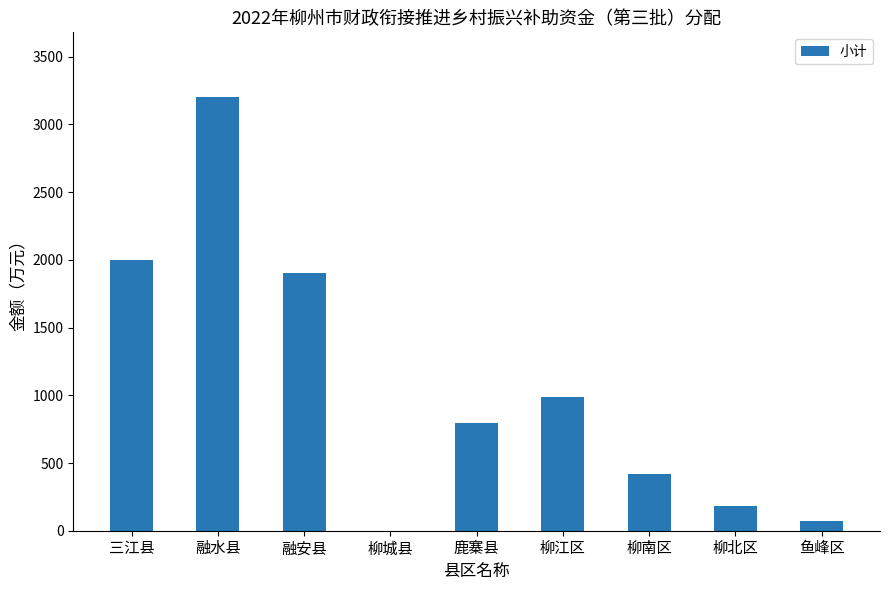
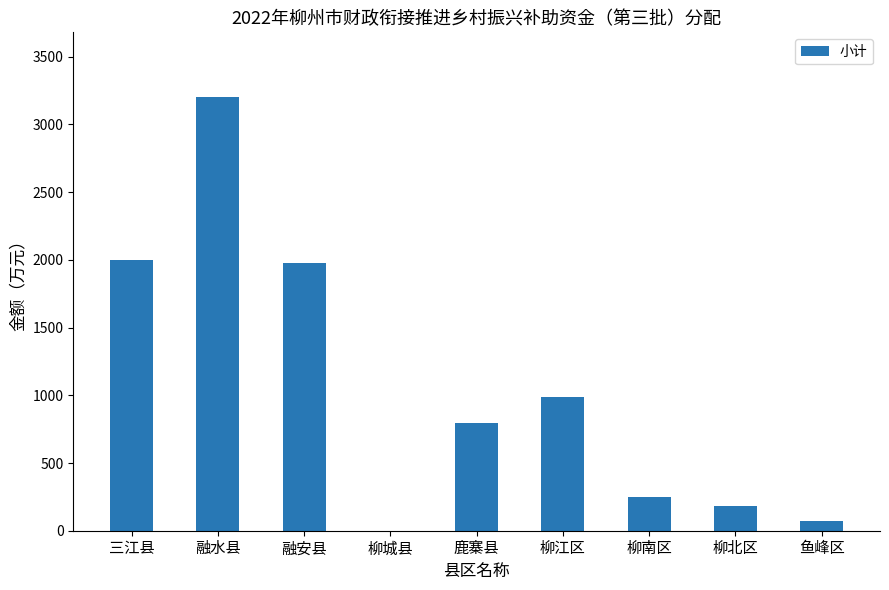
  {
    "三江县": 2000,
    "融水县": 3200,
-   "融安县": 1900,
+   "融安县": 1980,
    "柳城县": 0,
    "鹿寨县": 790,
    "柳江区": 990,
-   "柳南区": 420,
+   "柳南区": 250,
    "柳北区": 190,
    "鱼峰区": 70
  }
